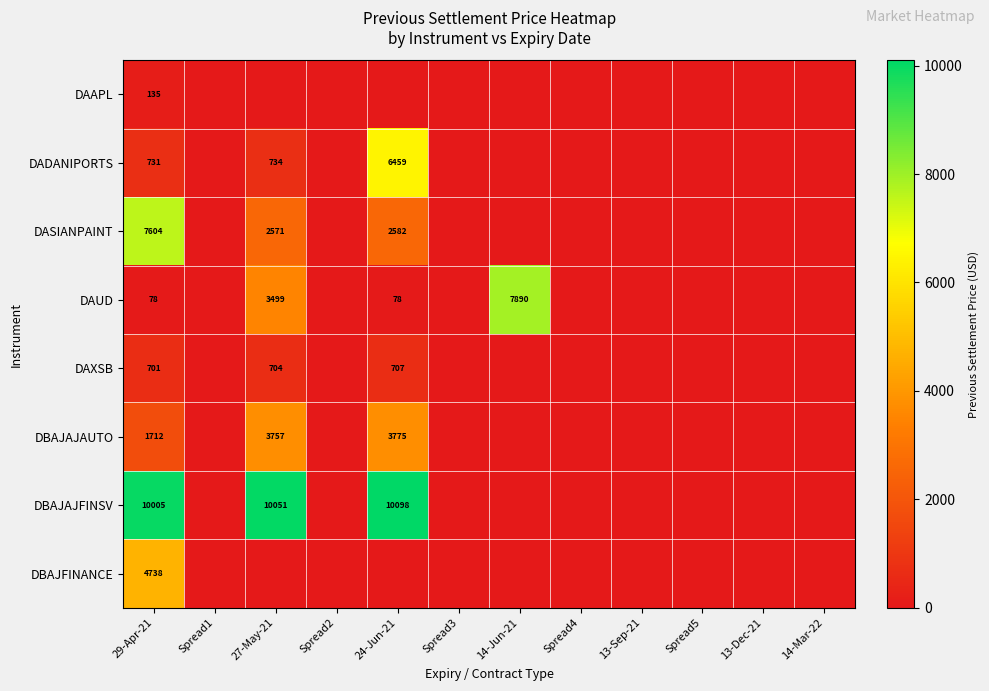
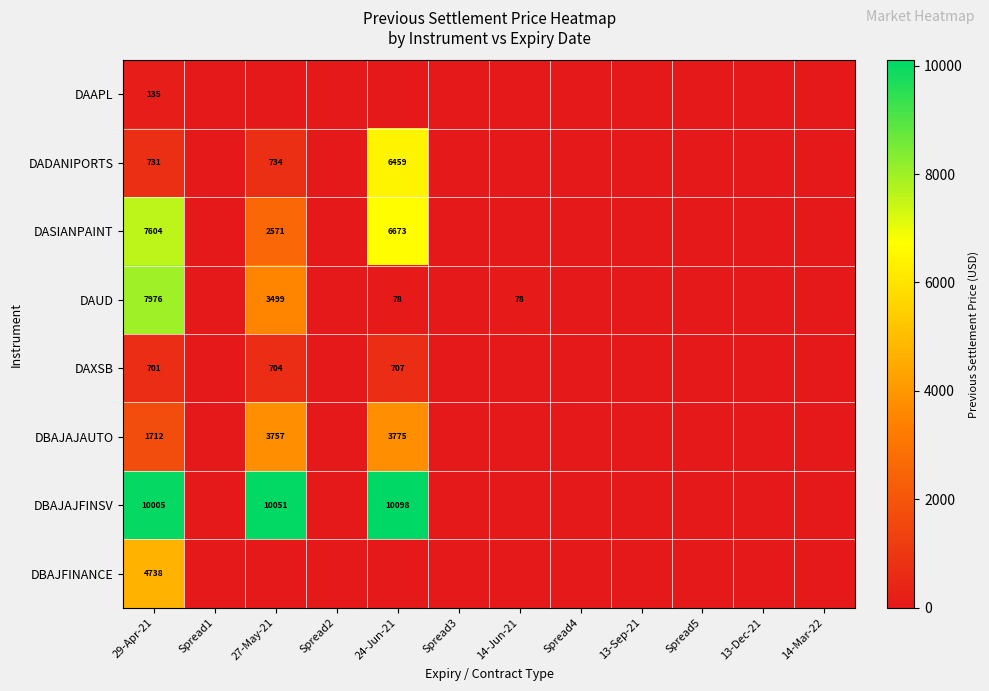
  {
    "DAAPL": {
      "29-Apr-21": 135
    },
    "DADANIPORTS": {
      "29-Apr-21": 731,
      "27-May-21": 734,
      "24-Jun-21": 6459
    },
    "DASIANPAINT": {
      "29-Apr-21": 7604,
      "27-May-21": 2571,
-     "24-Jun-21": 2582
+     "24-Jun-21": 6673
    },
    "DAUD": {
-     "29-Apr-21": 78,
+     "29-Apr-21": 7976,
      "27-May-21": 3499,
      "24-Jun-21": 78,
-     "14-Jun-21": 7890
+     "14-Jun-21": 78
    },
    "DAXSB": {
      "29-Apr-21": 701,
      "27-May-21": 704,
      "24-Jun-21": 707
    },
    "DBAJAJAUTO": {
      "29-Apr-21": 1712,
      "27-May-21": 3757,
      "24-Jun-21": 3775
    },
    "DBAJAJFINSV": {
      "29-Apr-21": 10005,
      "27-May-21": 10051,
      "24-Jun-21": 10098
    },
    "DBAJFINANCE": {
      "29-Apr-21": 4738
    }
  }
